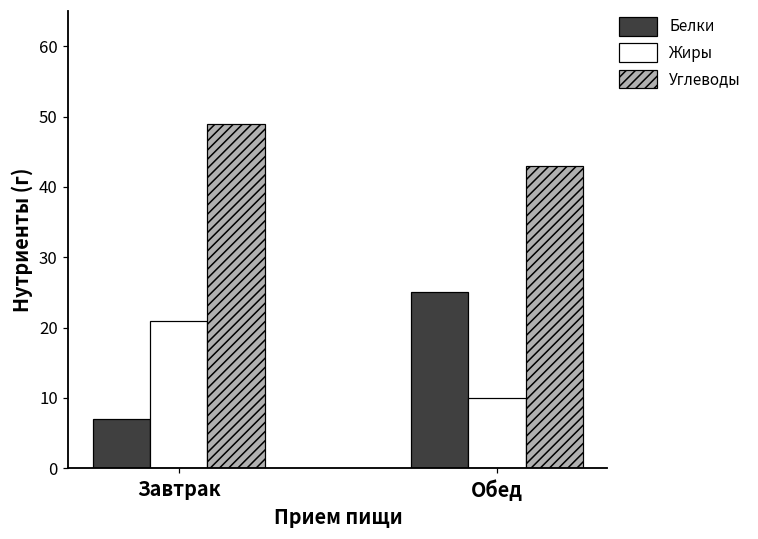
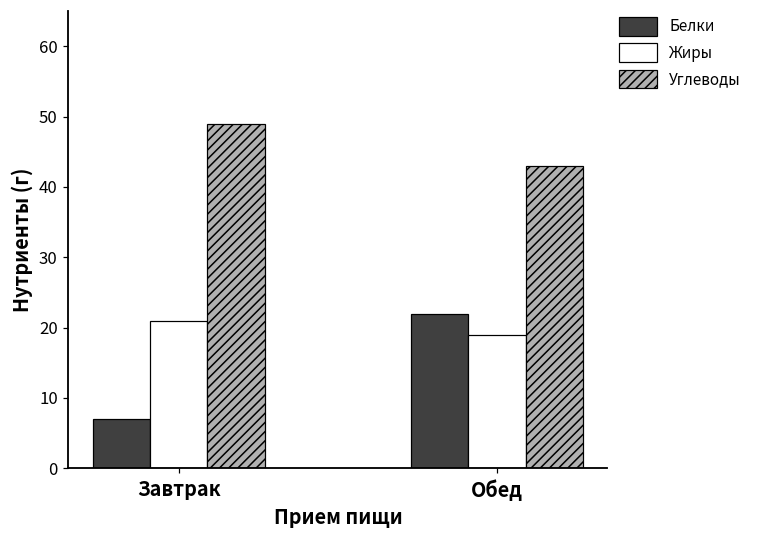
  {
    "Белки": {
      "Завтрак": 7,
-     "Обед": 25
+     "Обед": 22
    },
    "Жиры": {
      "Завтрак": 21,
-     "Обед": 10
+     "Обед": 19
    },
    "Углеводы": {
      "Завтрак": 49,
      "Обед": 43
    }
  }
